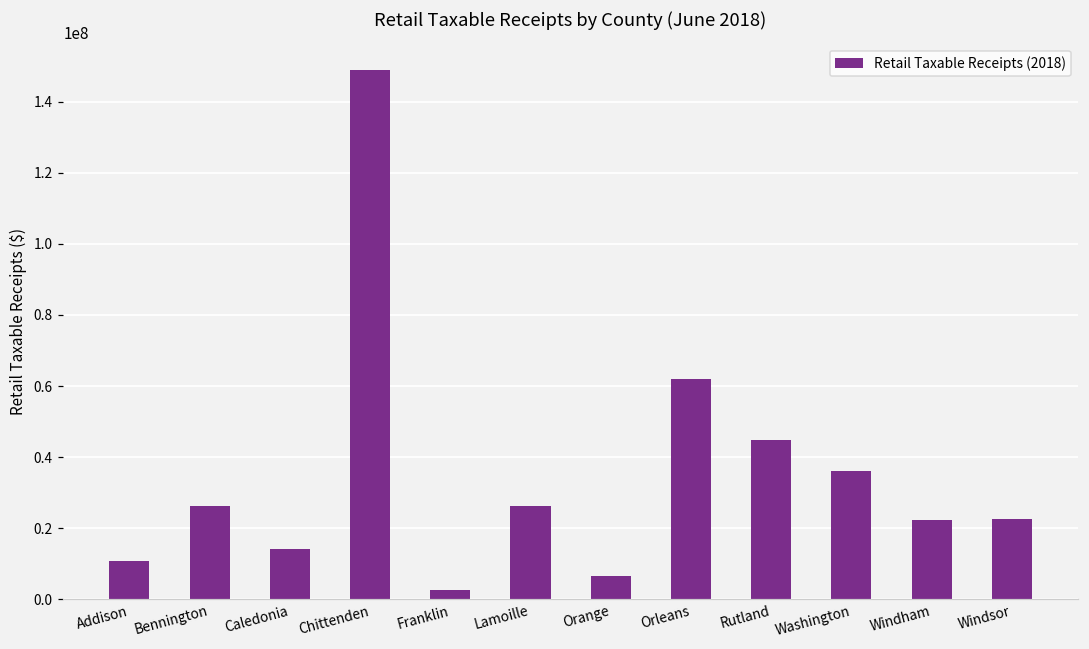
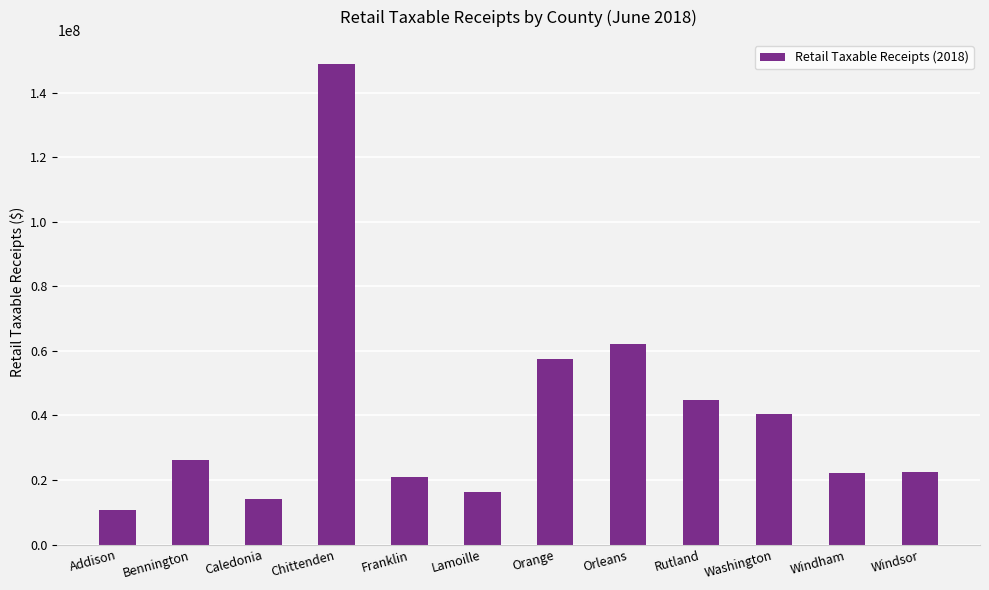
  {
    "Addison": 11000000,
    "Bennington": 26000000,
    "Caledonia": 14000000,
    "Chittenden": 149000000,
-   "Franklin": 3000000,
-   "Lamoille": 26000000,
-   "Orange": 7000000,
+   "Franklin": 21000000,
+   "Lamoille": 16000000,
+   "Orange": 58000000,
    "Orleans": 62000000,
    "Rutland": 45000000,
-   "Washington": 36000000,
+   "Washington": 40000000,
    "Windham": 22000000,
    "Windsor": 22000000
  }
